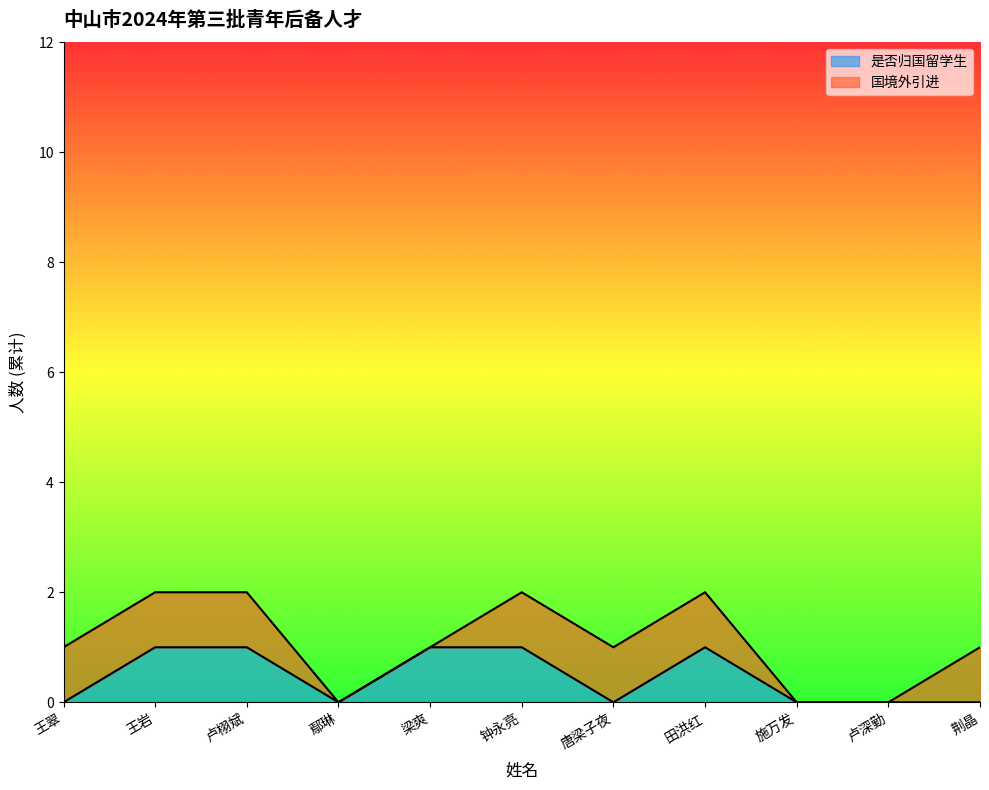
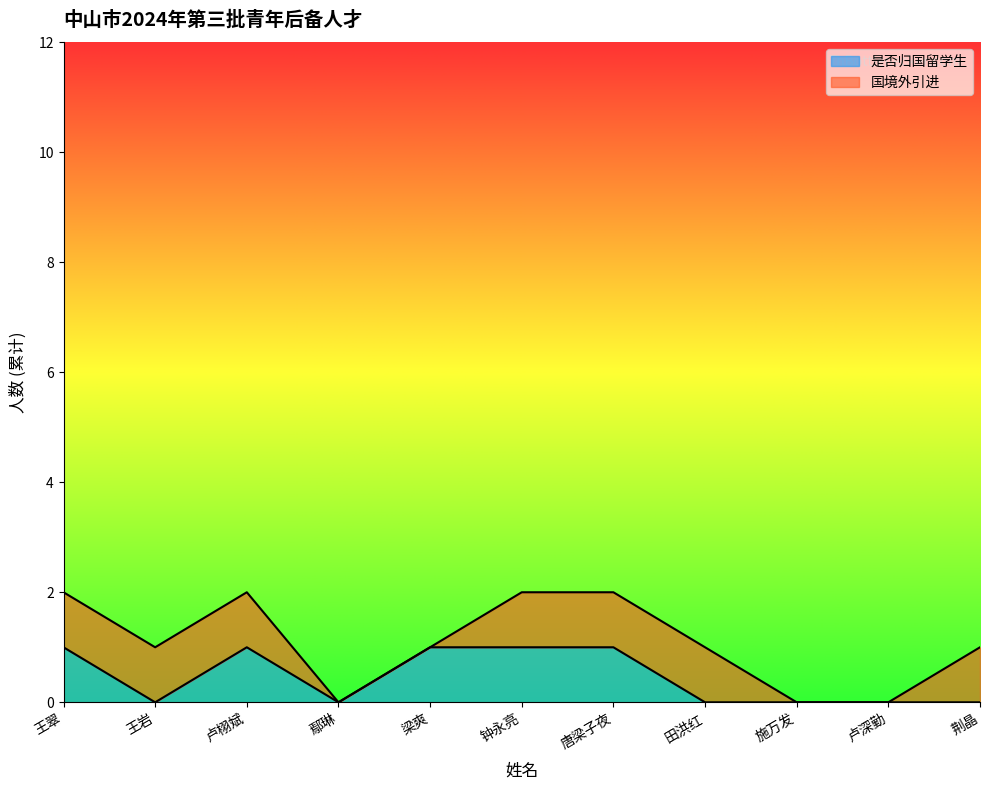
  {
    "是否归国留学生": {
-     "王翠": 0,
-     "王岩": 1,
+     "王翠": 1,
+     "王岩": 0,
      "卢栩斌": 1,
      "钟永亮": 1,
-     "唐梁子夜": 0,
-     "田洪红": 1,
+     "唐梁子夜": 1,
+     "田洪红": 0,
      "荆晶": 0
    },
    "国境外引进": {
      "王翠": 1,
      "王岩": 1,
      "卢栩斌": 1,
      "钟永亮": 1,
      "唐梁子夜": 1,
      "田洪红": 1,
      "荆晶": 1
    }
  }
